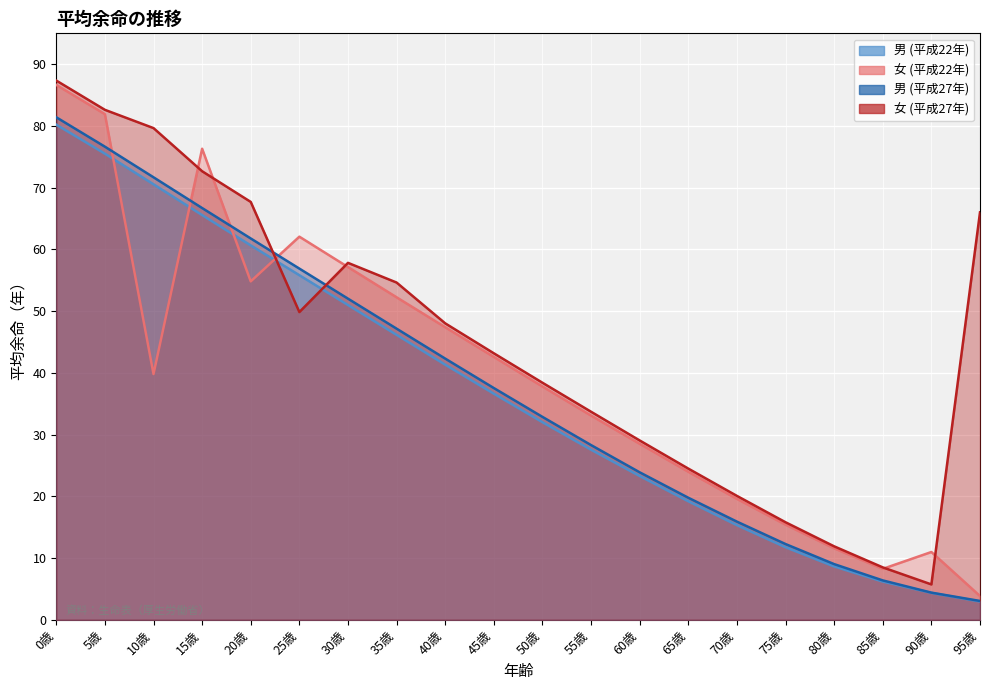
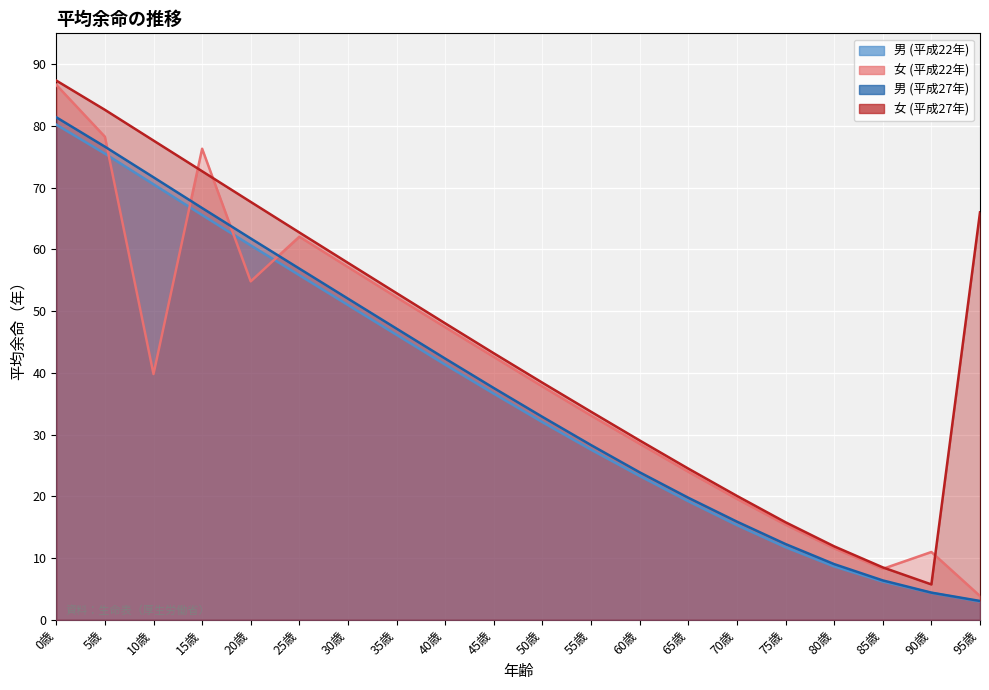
  {
    "女 (平成22年)": {
      "0歳": 87,
-     "5歳": 82,
+     "5歳": 78,
      "10歳": 40,
      "15歳": 76,
      "20歳": 55,
      "25歳": 62,
      "30歳": 57,
      "35歳": 52,
      "40歳": 47,
      "45歳": 43,
      "50歳": 38,
      "55歳": 33,
      "60歳": 29,
      "65歳": 24,
      "70歳": 20,
      "90歳": 11,
      "95歳": 4
    },
    "女 (平成27年)": {
      "0歳": 87,
      "5歳": 83,
-     "10歳": 80,
+     "10歳": 78,
      "15歳": 73,
      "20歳": 68,
-     "25歳": 50,
+     "25歳": 63,
      "30歳": 58,
-     "35歳": 55,
+     "35歳": 53,
      "40歳": 48,
      "45歳": 43,
      "50歳": 38,
      "55歳": 34,
      "60歳": 29,
      "65歳": 24,
      "70歳": 20,
      "90歳": 6,
      "95歳": 66
    }
  }
